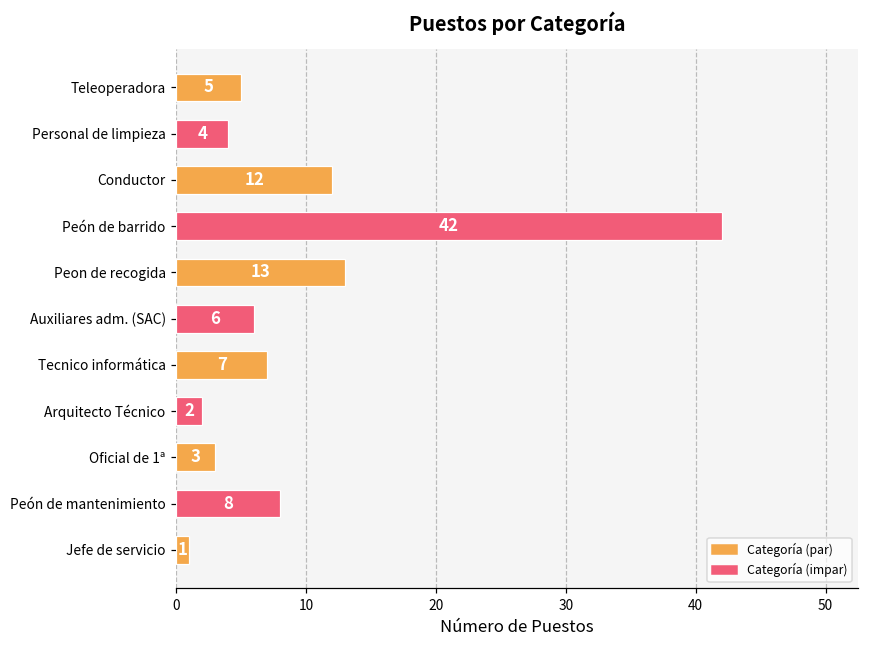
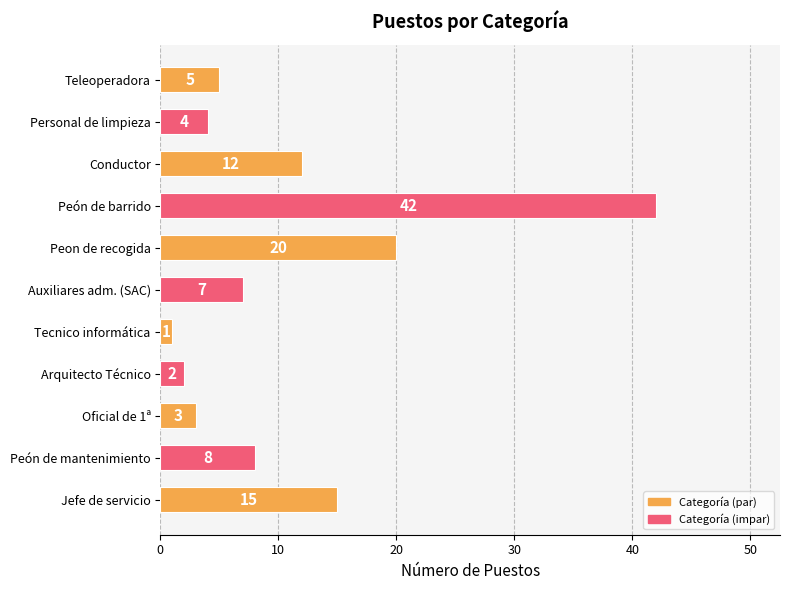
  {
    "Teleoperadora": 5,
    "Personal de limpieza": 4,
    "Conductor": 12,
    "Peón de barrido": 42,
-   "Peon de recogida": 13,
-   "Auxiliares adm. (SAC)": 6,
-   "Tecnico informática": 7,
+   "Peon de recogida": 20,
+   "Auxiliares adm. (SAC)": 7,
+   "Tecnico informática": 1,
    "Arquitecto Técnico": 2,
    "Oficial de 1ª": 3,
    "Peón de mantenimiento": 8,
-   "Jefe de servicio": 1
+   "Jefe de servicio": 15
  }
